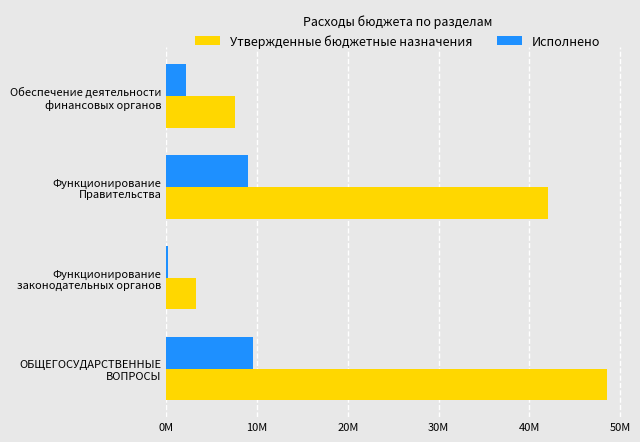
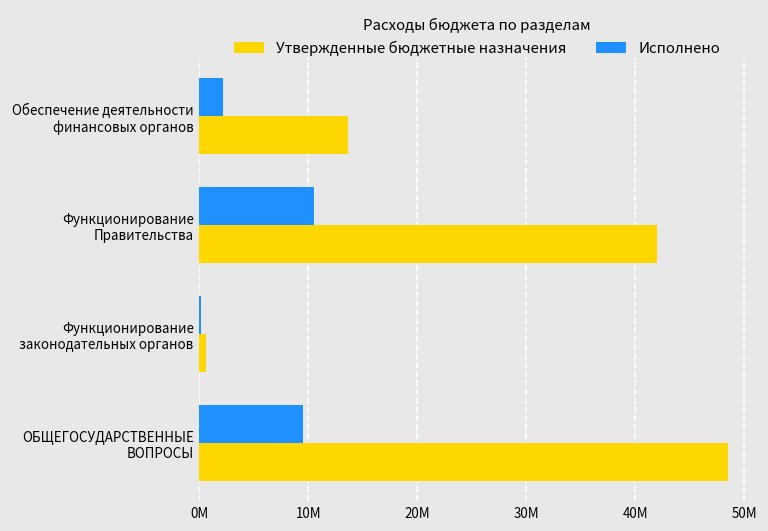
  {
    "Утвержденные бюджетные назначения": {
-     "Обеспечение деятельности финансовых органов": 8000000,
+     "Обеспечение деятельности финансовых органов": 14000000,
      "Функционирование Правительства": 42000000,
-     "Функционирование законодательных органов": 3000000,
+     "Функционирование законодательных органов": 1000000,
      "ОБЩЕГОСУДАРСТВЕННЫЕ ВОПРОСЫ": 49000000
    },
    "Исполнено": {
      "Обеспечение деятельности финансовых органов": 2000000,
-     "Функционирование Правительства": 9000000,
+     "Функционирование Правительства": 10000000,
      "ОБЩЕГОСУДАРСТВЕННЫЕ ВОПРОСЫ": 10000000
    }
  }
